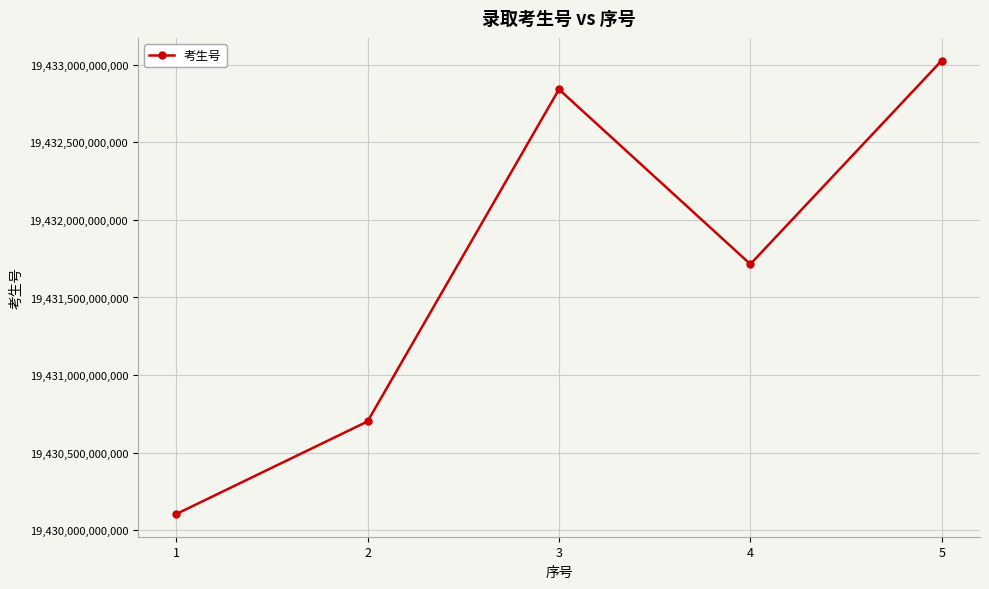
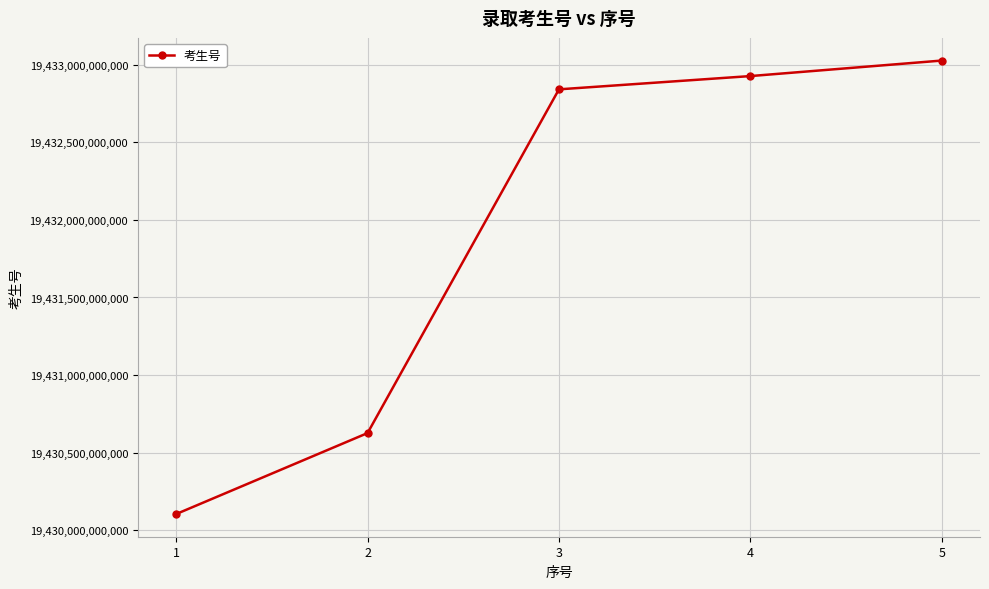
  {
    "1": "19,430,100,000,000",
-   "2": "19,430,700,000,000",
+   "2": "19,430,630,000,000",
    "3": "19,432,840,000,000",
-   "4": "19,431,710,000,000",
+   "4": "19,432,930,000,000",
    "5": "19,433,030,000,000"
  }
